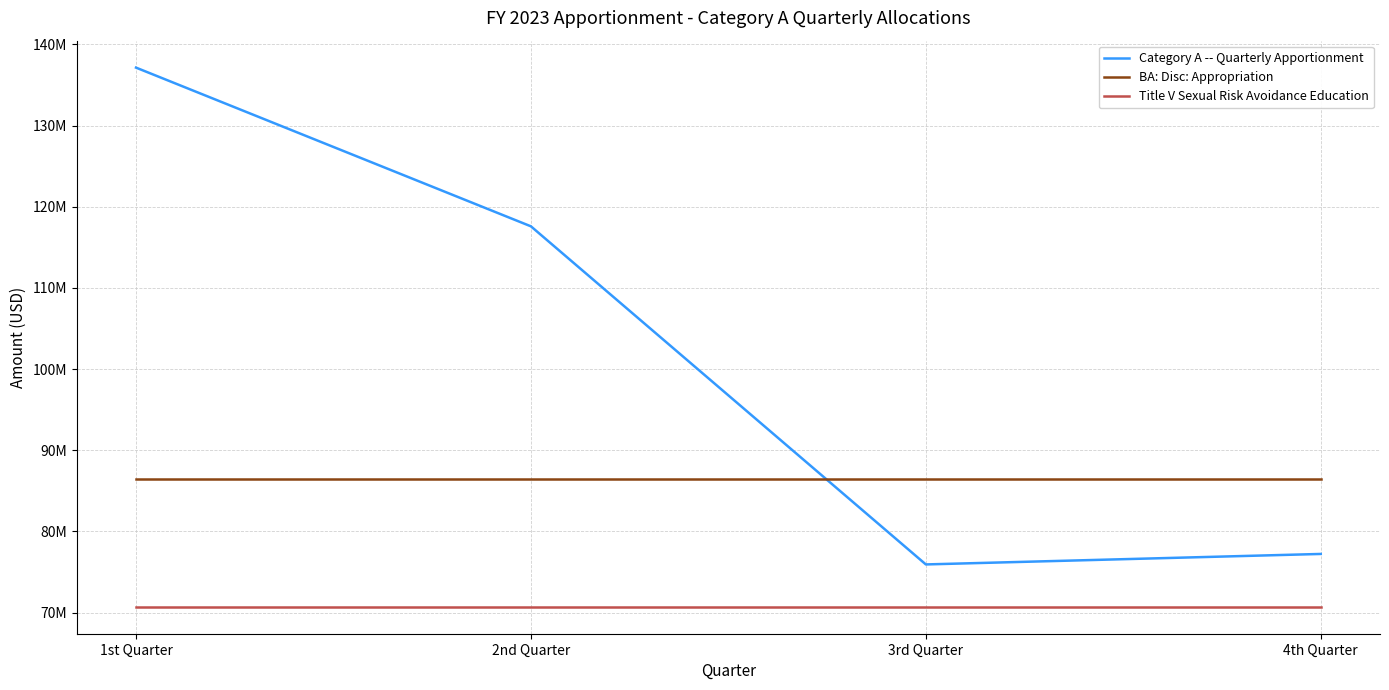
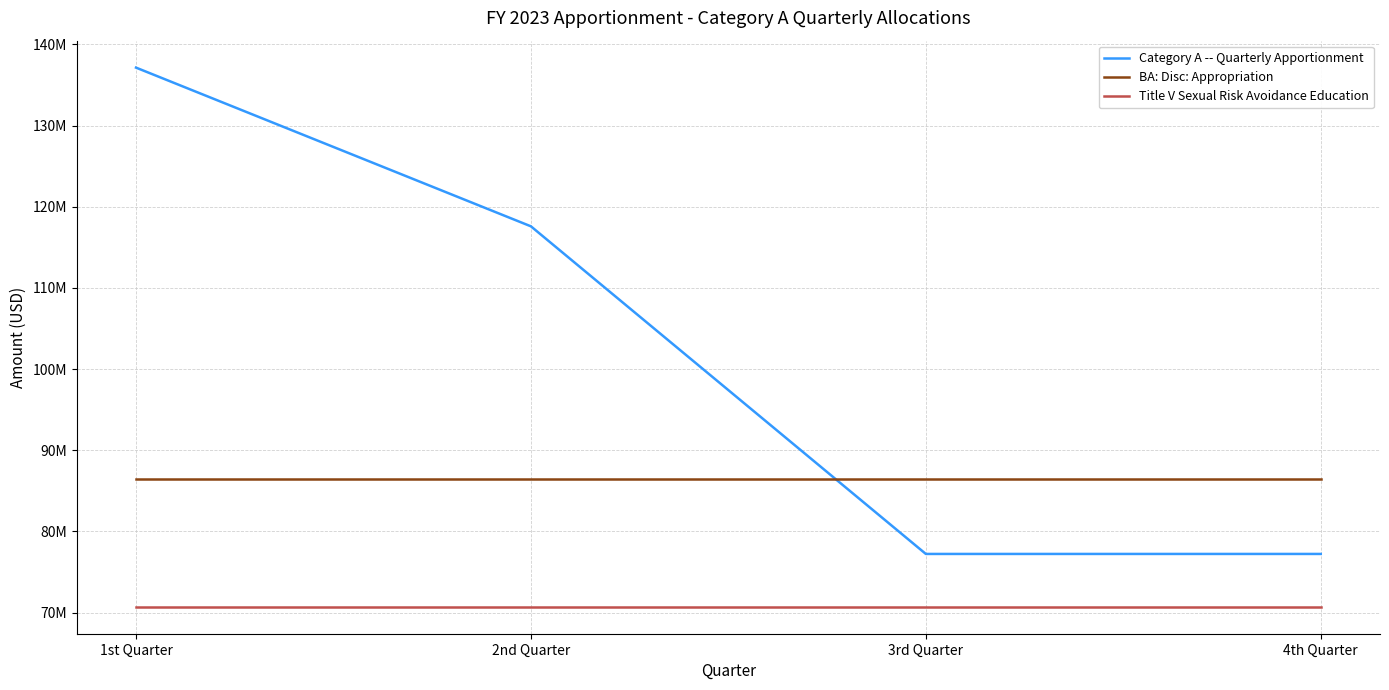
  {
    "Category A -- Quarterly Apportionment": {
      "1st Quarter": 137000000,
      "2nd Quarter": 118000000,
-     "3rd Quarter": 76000000,
+     "3rd Quarter": 77000000,
      "4th Quarter": 77000000
    },
    "BA: Disc: Appropriation": {
      "1st Quarter": 87000000,
      "2nd Quarter": 87000000,
      "3rd Quarter": 87000000,
      "4th Quarter": 87000000
    },
    "Title V Sexual Risk Avoidance Education": {
      "1st Quarter": 71000000,
      "2nd Quarter": 71000000,
      "3rd Quarter": 71000000,
      "4th Quarter": 71000000
    }
  }
